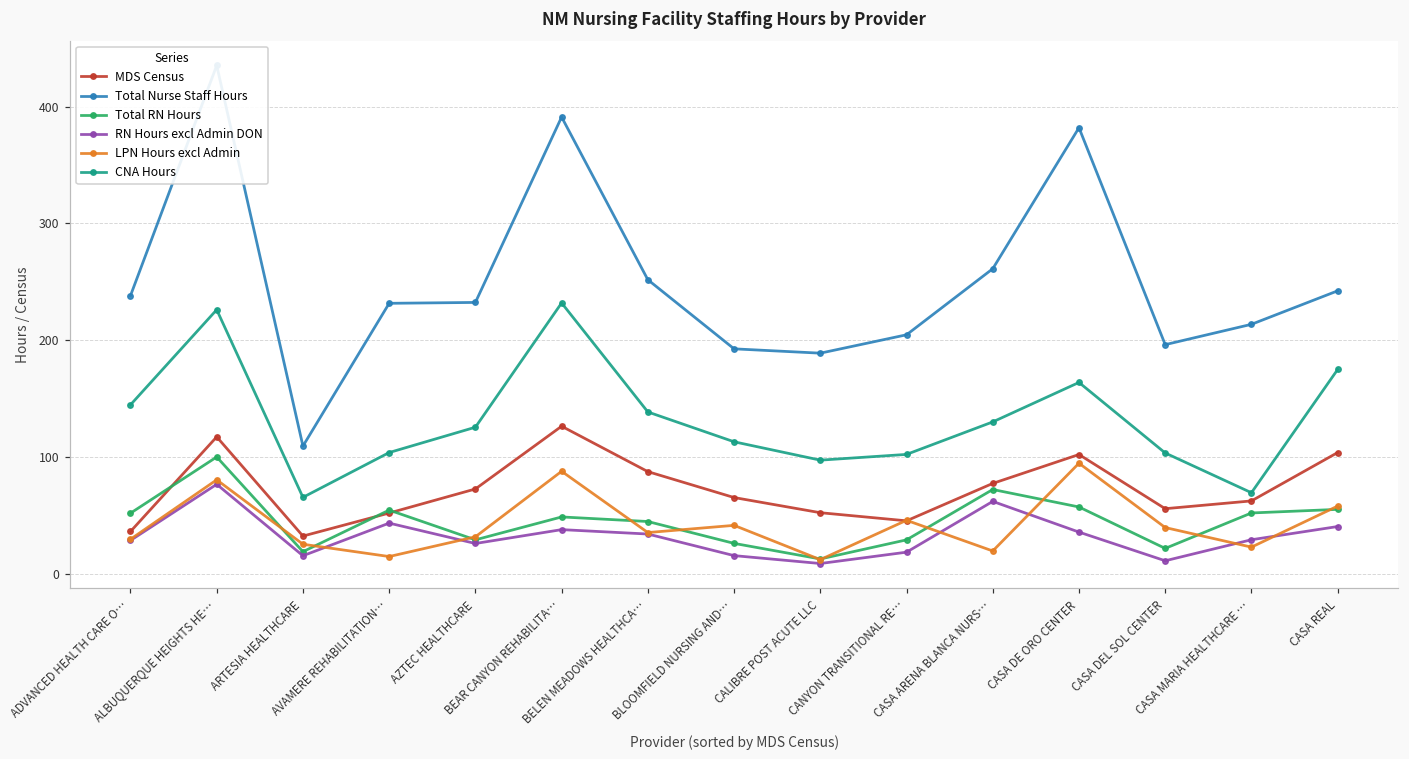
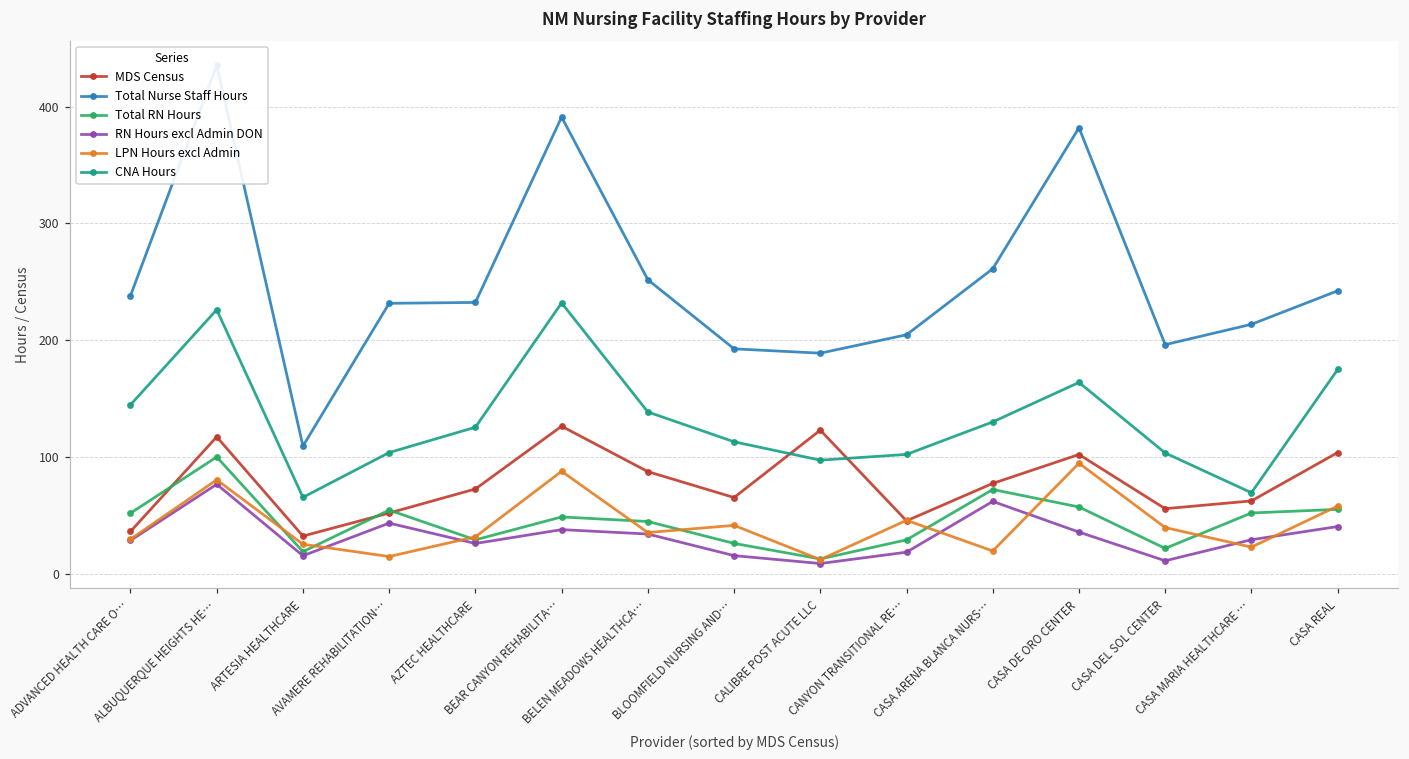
  {
    "MDS Census": {
      "ADVANCED HEALTH CARE O…": 36,
      "ALBUQUERQUE HEIGHTS HE…": 117,
      "ARTESIA HEALTHCARE": 32,
      "AVAMERE REHABILITATION…": 52,
      "AZTEC HEALTHCARE": 72,
      "BEAR CANYON REHABILITA…": 126,
      "BELEN MEADOWS HEALTHCA…": 87,
      "BLOOMFIELD NURSING AND…": 65,
-     "CALIBRE POST ACUTE LLC": 52,
+     "CALIBRE POST ACUTE LLC": 123,
      "CASA ARENA BLANCA NURS…": 77,
      "CASA DE ORO CENTER": 102,
      "CASA DEL SOL CENTER": 56,
      "CASA MARIA HEALTHCARE …": 62,
      "CASA REAL": 104
    },
    "Total Nurse Staff Hours": {
      "ADVANCED HEALTH CARE O…": 238,
      "ARTESIA HEALTHCARE": 109,
      "AVAMERE REHABILITATION…": 231,
      "AZTEC HEALTHCARE": 232,
      "BEAR CANYON REHABILITA…": 391,
      "BELEN MEADOWS HEALTHCA…": 252,
      "BLOOMFIELD NURSING AND…": 192,
      "CALIBRE POST ACUTE LLC": 189,
      "CANYON TRANSITIONAL RE…": 205,
      "CASA ARENA BLANCA NURS…": 261,
      "CASA DE ORO CENTER": 382,
      "CASA DEL SOL CENTER": 196,
      "CASA MARIA HEALTHCARE …": 213,
      "CASA REAL": 242
    },
    "RN Hours excl Admin DON": {
      "ALBUQUERQUE HEIGHTS HE…": 76,
      "ARTESIA HEALTHCARE": 15,
      "AVAMERE REHABILITATION…": 43,
      "AZTEC HEALTHCARE": 26,
      "BEAR CANYON REHABILITA…": 38,
      "BLOOMFIELD NURSING AND…": 15,
      "CALIBRE POST ACUTE LLC": 9,
      "CANYON TRANSITIONAL RE…": 18,
      "CASA ARENA BLANCA NURS…": 62,
      "CASA DE ORO CENTER": 36,
      "CASA DEL SOL CENTER": 11,
      "CASA MARIA HEALTHCARE …": 29,
      "CASA REAL": 40
    },
    "LPN Hours excl Admin": {
      "ALBUQUERQUE HEIGHTS HE…": 80,
      "ARTESIA HEALTHCARE": 25,
      "AVAMERE REHABILITATION…": 15,
      "AZTEC HEALTHCARE": 32,
      "BEAR CANYON REHABILITA…": 88,
      "BLOOMFIELD NURSING AND…": 41,
      "CASA ARENA BLANCA NURS…": 19,
      "CASA DE ORO CENTER": 95,
      "CASA DEL SOL CENTER": 39,
      "CASA MARIA HEALTHCARE …": 23,
      "CASA REAL": 58
    }
  }
